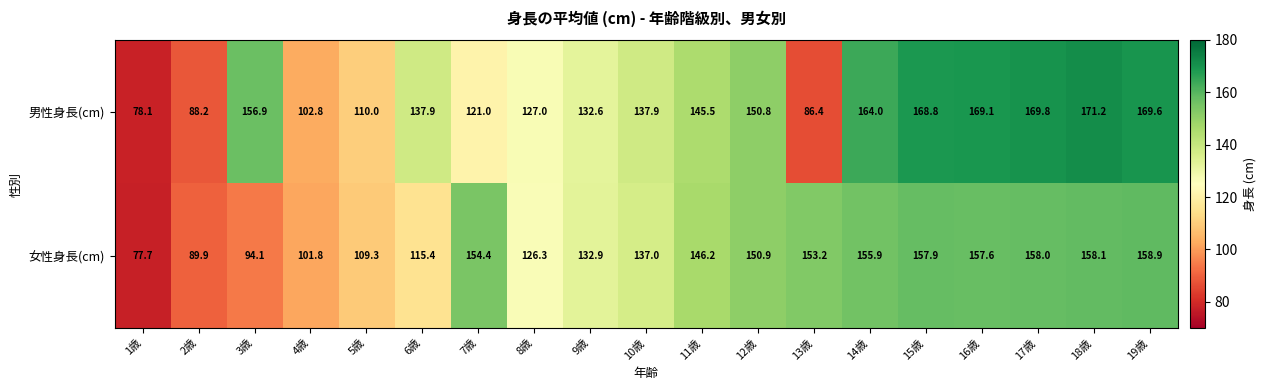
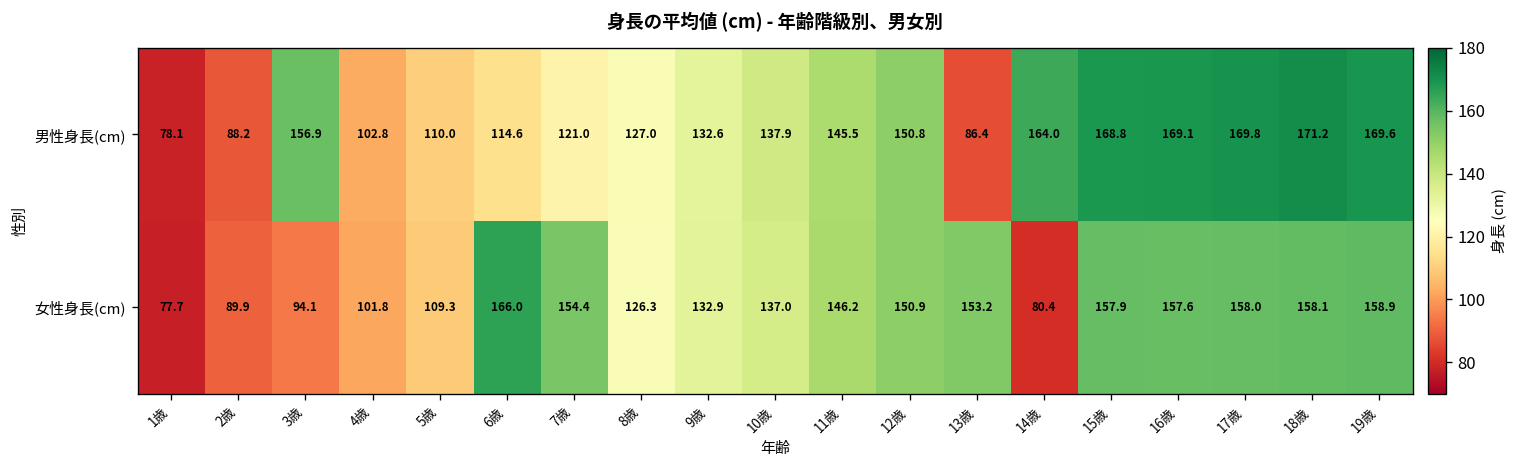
  {
    "男性身長(cm)": {
      "1歳": 78.1,
      "2歳": 88.2,
      "3歳": 156.9,
      "4歳": 102.8,
      "5歳": 110.0,
-     "6歳": 137.9,
+     "6歳": 114.6,
      "7歳": 121.0,
      "8歳": 127.0,
      "9歳": 132.6,
      "10歳": 137.9,
      "11歳": 145.5,
      "12歳": 150.8,
      "13歳": 86.4,
      "14歳": 164.0,
      "15歳": 168.8,
      "16歳": 169.1,
      "17歳": 169.8,
      "18歳": 171.2,
      "19歳": 169.6
    },
    "女性身長(cm)": {
      "1歳": 77.7,
      "2歳": 89.9,
      "3歳": 94.1,
      "4歳": 101.8,
      "5歳": 109.3,
-     "6歳": 115.4,
+     "6歳": 166.0,
      "7歳": 154.4,
      "8歳": 126.3,
      "9歳": 132.9,
      "10歳": 137.0,
      "11歳": 146.2,
      "12歳": 150.9,
      "13歳": 153.2,
-     "14歳": 155.9,
+     "14歳": 80.4,
      "15歳": 157.9,
      "16歳": 157.6,
      "17歳": 158.0,
      "18歳": 158.1,
      "19歳": 158.9
    }
  }
